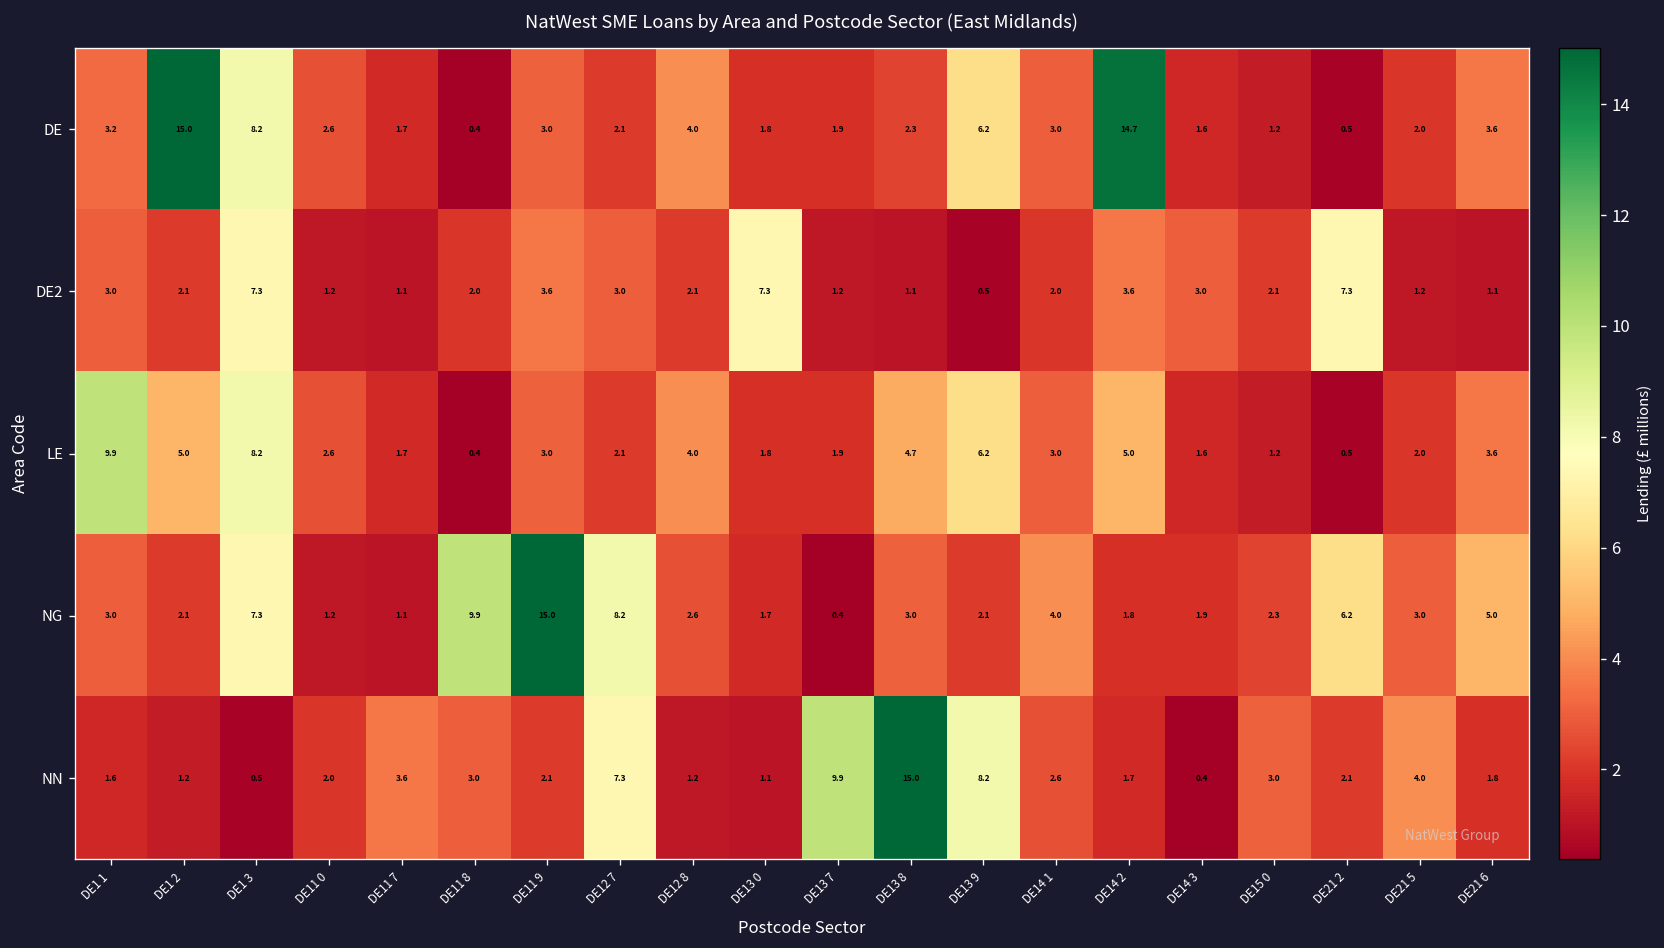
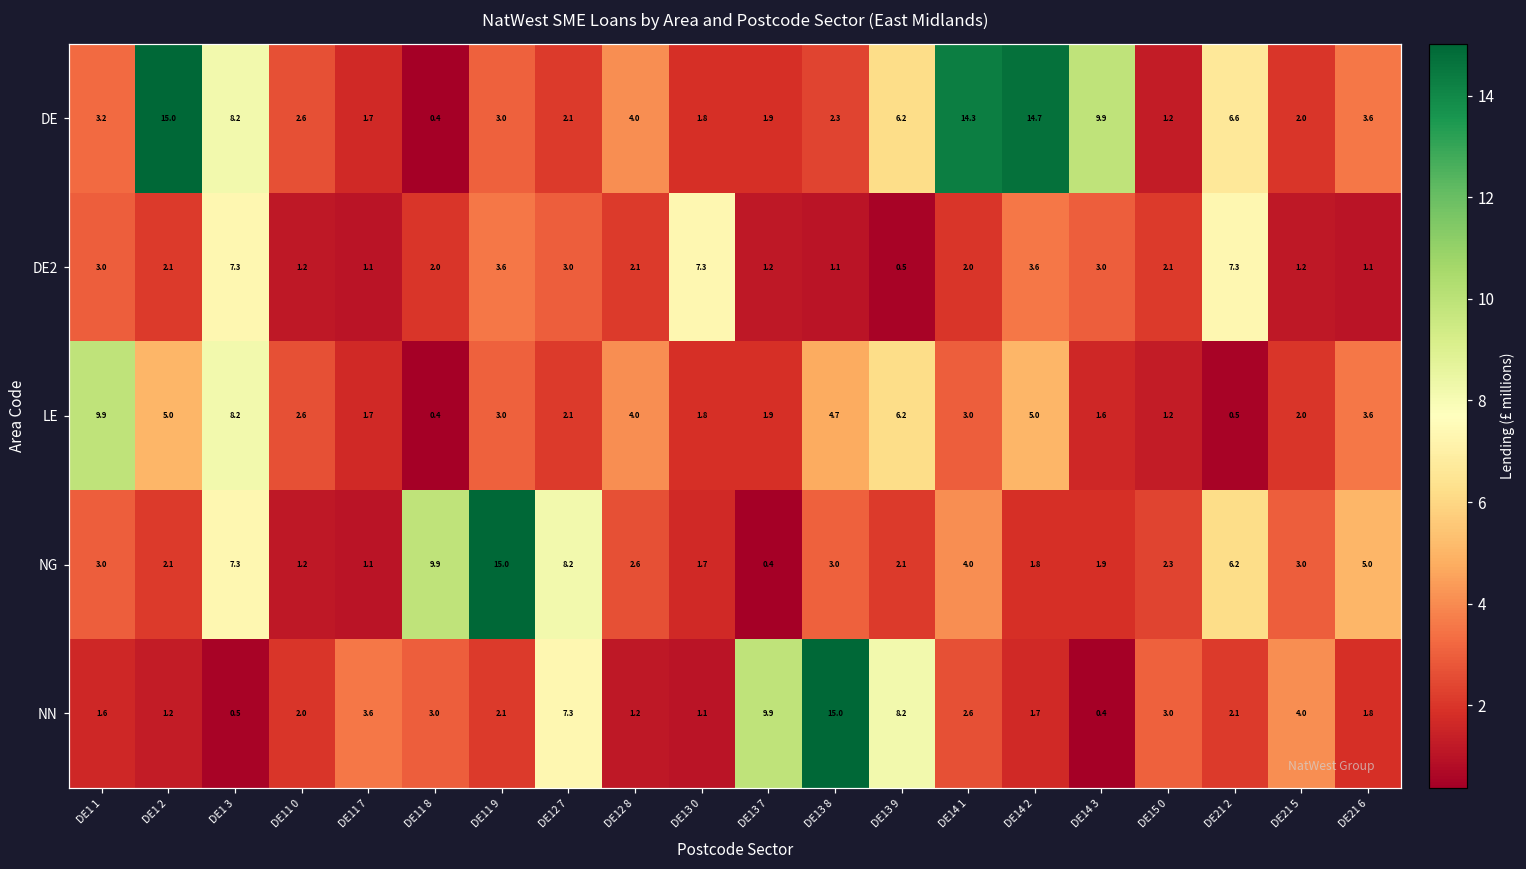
  {
    "DE": {
      "DE1 1": 3.2,
      "DE1 2": 15.0,
      "DE1 3": 8.2,
      "DE11 0": 2.6,
      "DE11 7": 1.7,
      "DE11 8": 0.4,
      "DE11 9": 3.0,
      "DE12 7": 2.1,
      "DE12 8": 4.0,
      "DE13 0": 1.8,
      "DE13 7": 1.9,
      "DE13 8": 2.3,
      "DE13 9": 6.2,
-     "DE14 1": 3.0,
+     "DE14 1": 14.3,
      "DE14 2": 14.7,
-     "DE14 3": 1.6,
+     "DE14 3": 9.9,
      "DE15 0": 1.2,
-     "DE21 2": 0.5,
+     "DE21 2": 6.6,
      "DE21 5": 2.0,
      "DE21 6": 3.6
    },
    "DE2": {
      "DE1 1": 3.0,
      "DE1 2": 2.1,
      "DE1 3": 7.3,
      "DE11 0": 1.2,
      "DE11 7": 1.1,
      "DE11 8": 2.0,
      "DE11 9": 3.6,
      "DE12 7": 3.0,
      "DE12 8": 2.1,
      "DE13 0": 7.3,
      "DE13 7": 1.2,
      "DE13 8": 1.1,
      "DE13 9": 0.5,
      "DE14 1": 2.0,
      "DE14 2": 3.6,
      "DE14 3": 3.0,
      "DE15 0": 2.1,
      "DE21 2": 7.3,
      "DE21 5": 1.2,
      "DE21 6": 1.1
    },
    "LE": {
      "DE1 1": 9.9,
      "DE1 2": 5.0,
      "DE1 3": 8.2,
      "DE11 0": 2.6,
      "DE11 7": 1.7,
      "DE11 8": 0.4,
      "DE11 9": 3.0,
      "DE12 7": 2.1,
      "DE12 8": 4.0,
      "DE13 0": 1.8,
      "DE13 7": 1.9,
      "DE13 8": 4.7,
      "DE13 9": 6.2,
      "DE14 1": 3.0,
      "DE14 2": 5.0,
      "DE14 3": 1.6,
      "DE15 0": 1.2,
      "DE21 2": 0.5,
      "DE21 5": 2.0,
      "DE21 6": 3.6
    },
    "NG": {
      "DE1 1": 3.0,
      "DE1 2": 2.1,
      "DE1 3": 7.3,
      "DE11 0": 1.2,
      "DE11 7": 1.1,
      "DE11 8": 9.9,
      "DE11 9": 15.0,
      "DE12 7": 8.2,
      "DE12 8": 2.6,
      "DE13 0": 1.7,
      "DE13 7": 0.4,
      "DE13 8": 3.0,
      "DE13 9": 2.1,
      "DE14 1": 4.0,
      "DE14 2": 1.8,
      "DE14 3": 1.9,
      "DE15 0": 2.3,
      "DE21 2": 6.2,
      "DE21 5": 3.0,
      "DE21 6": 5.0
    },
    "NN": {
      "DE1 1": 1.6,
      "DE1 2": 1.2,
      "DE1 3": 0.5,
      "DE11 0": 2.0,
      "DE11 7": 3.6,
      "DE11 8": 3.0,
      "DE11 9": 2.1,
      "DE12 7": 7.3,
      "DE12 8": 1.2,
      "DE13 0": 1.1,
      "DE13 7": 9.9,
      "DE13 8": 15.0,
      "DE13 9": 8.2,
      "DE14 1": 2.6,
      "DE14 2": 1.7,
      "DE14 3": 0.4,
      "DE15 0": 3.0,
      "DE21 2": 2.1,
      "DE21 6": 1.8
    }
  }
